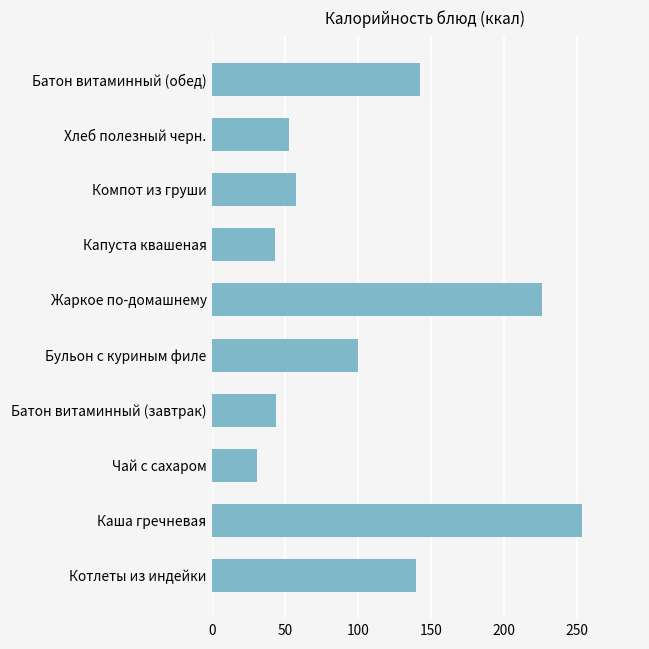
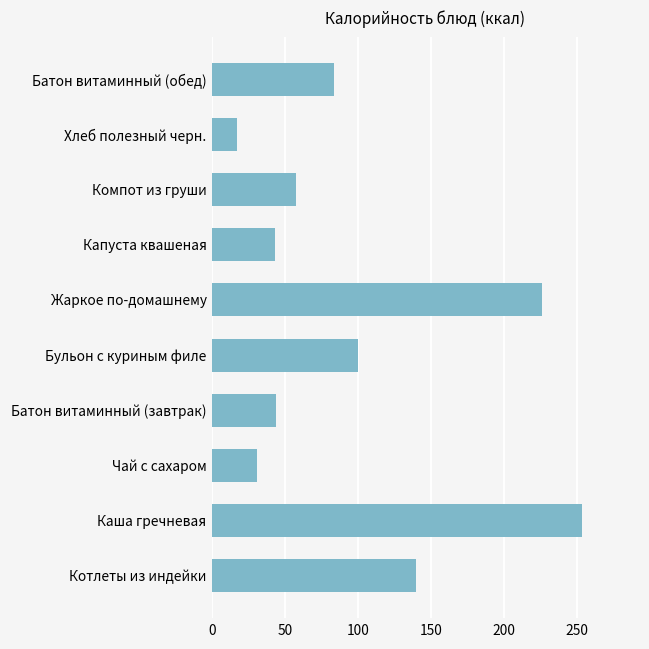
  {
-   "Батон витаминный (обед)": 143,
-   "Хлеб полезный черн.": 53,
+   "Батон витаминный (обед)": 84,
+   "Хлеб полезный черн.": 17,
    "Компот из груши": 58,
    "Капуста квашеная": 43,
    "Жаркое по-домашнему": 226,
    "Бульон с куриным филе": 100,
    "Батон витаминный (завтрак)": 44,
    "Чай с сахаром": 31,
    "Каша гречневая": 254,
    "Котлеты из индейки": 140
  }
